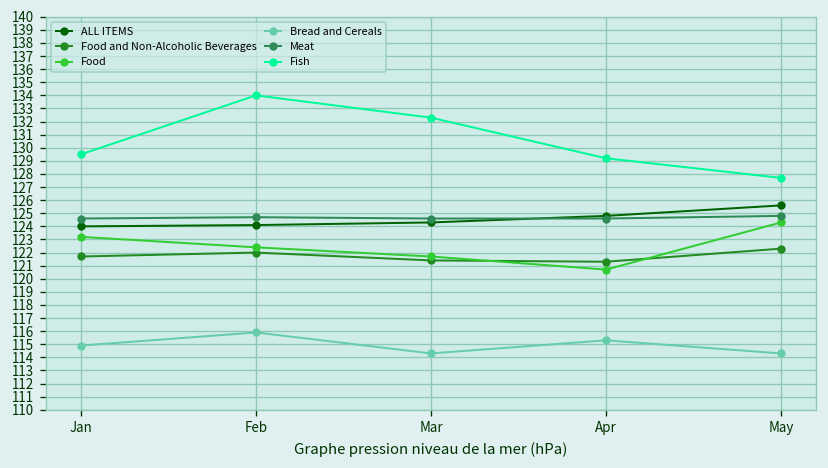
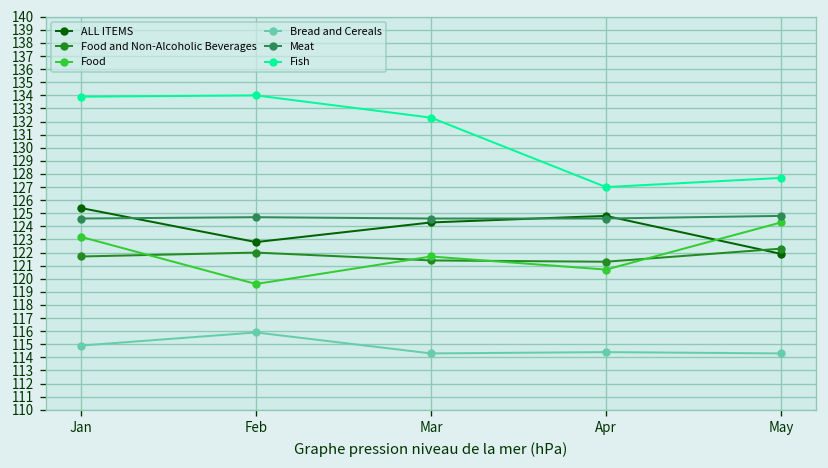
  {
    "ALL ITEMS": {
-     "Jan": 124.0,
-     "Feb": 124.1,
+     "Jan": 125.4,
+     "Feb": 122.8,
      "Mar": 124.3,
-     "May": 125.6
+     "May": 121.9
    },
    "Food": {
      "Jan": 123.2,
-     "Feb": 122.4,
+     "Feb": 119.6,
      "Mar": 121.7,
      "Apr": 120.7,
      "May": 124.3
    },
    "Bread and Cereals": {
      "Jan": 114.9,
      "Feb": 115.9,
      "Mar": 114.3,
-     "Apr": 115.3,
+     "Apr": 114.4,
      "May": 114.3
    },
    "Fish": {
-     "Jan": 129.5,
+     "Jan": 133.9,
      "Feb": 134.0,
      "Mar": 132.3,
-     "Apr": 129.2,
+     "Apr": 127.0,
      "May": 127.7
    }
  }
